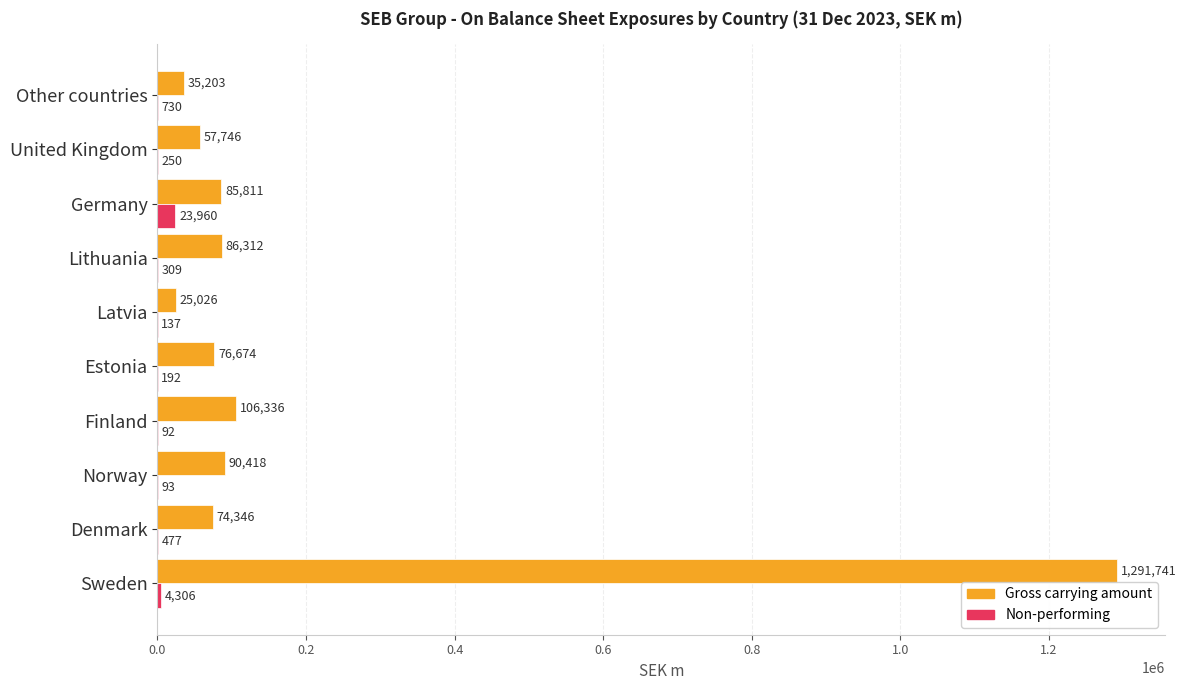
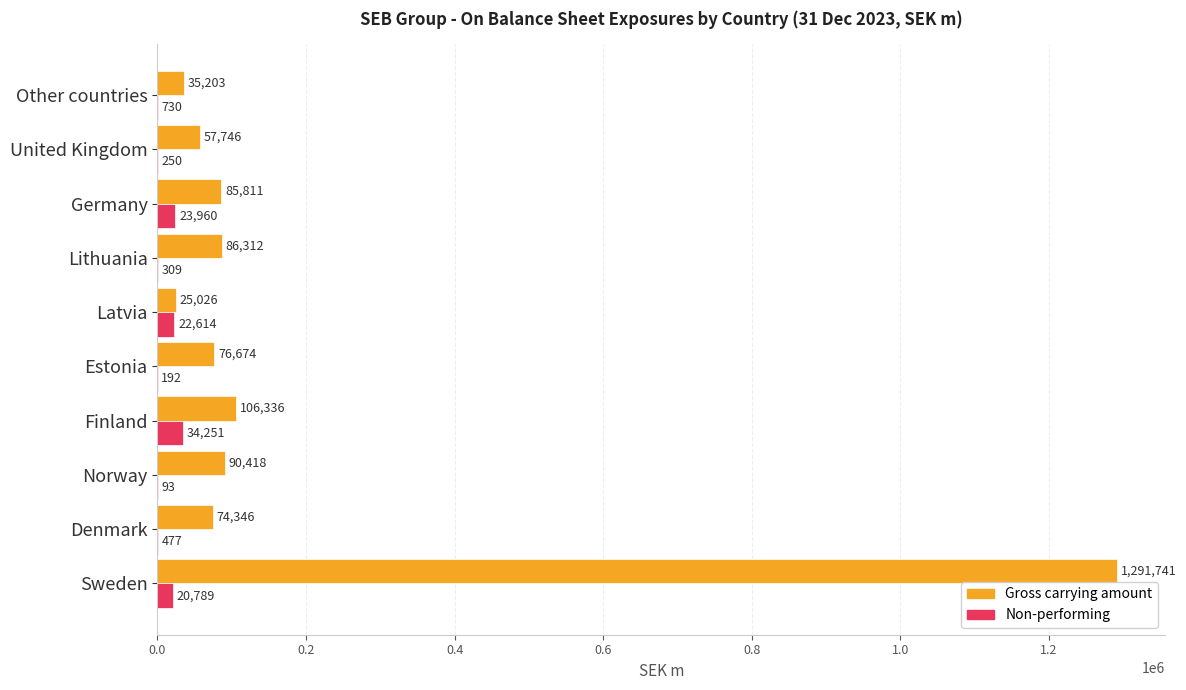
  {
    "Gross carrying amount": {
      "Other countries": "35,203",
      "United Kingdom": "57,746",
      "Germany": "85,811",
      "Lithuania": "86,312",
      "Latvia": "25,026",
      "Estonia": "76,674",
      "Finland": "106,336",
      "Norway": "90,418",
      "Denmark": "74,346",
      "Sweden": "1,291,741"
    },
    "Non-performing": {
      "Other countries": "730",
      "United Kingdom": "250",
      "Germany": "23,960",
      "Lithuania": "309",
-     "Latvia": "137",
+     "Latvia": "22,614",
      "Estonia": "192",
-     "Finland": "92",
+     "Finland": "34,251",
      "Norway": "93",
      "Denmark": "477",
-     "Sweden": "4,306"
+     "Sweden": "20,789"
    }
  }
